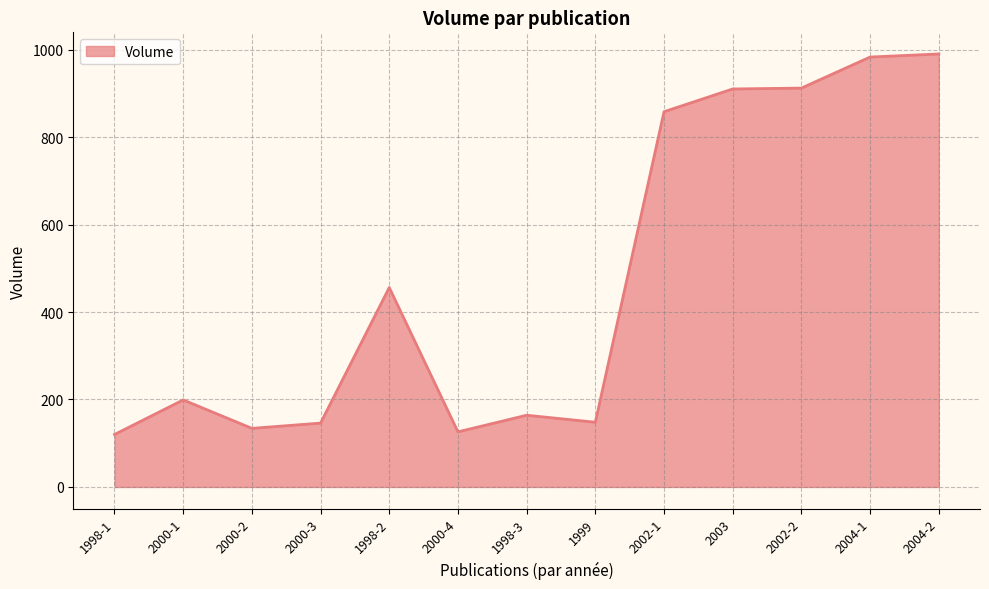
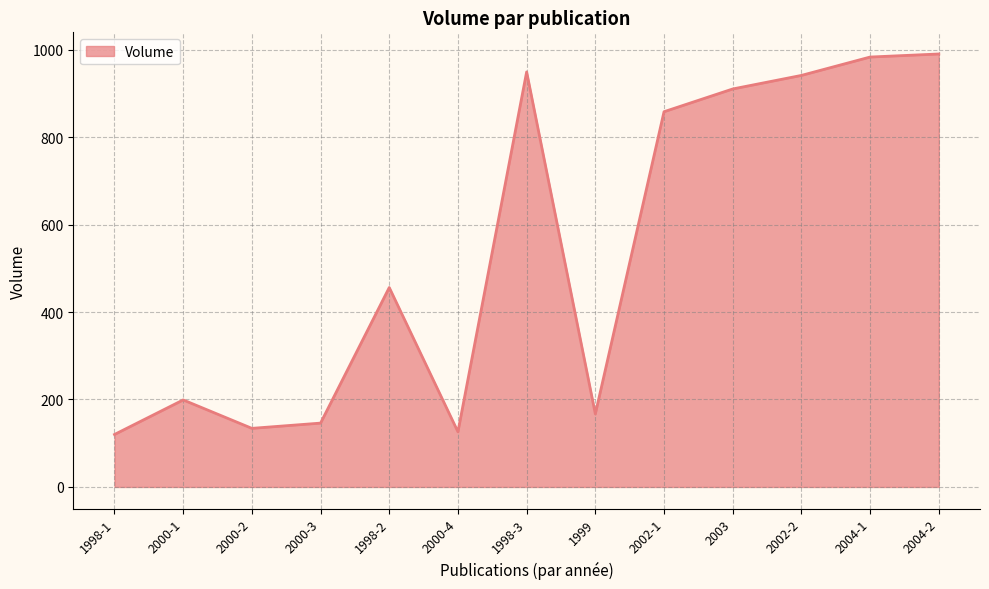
  {
    "1998-1": 120,
    "2000-1": 200,
    "2000-2": 130,
    "2000-3": 150,
    "1998-2": 460,
    "2000-4": 130,
-   "1998-3": 160,
-   "1999": 150,
+   "1998-3": 950,
+   "1999": 170,
    "2002-1": 860,
    "2003": 910,
-   "2002-2": 910,
+   "2002-2": 940,
    "2004-1": 980,
    "2004-2": 990
  }
